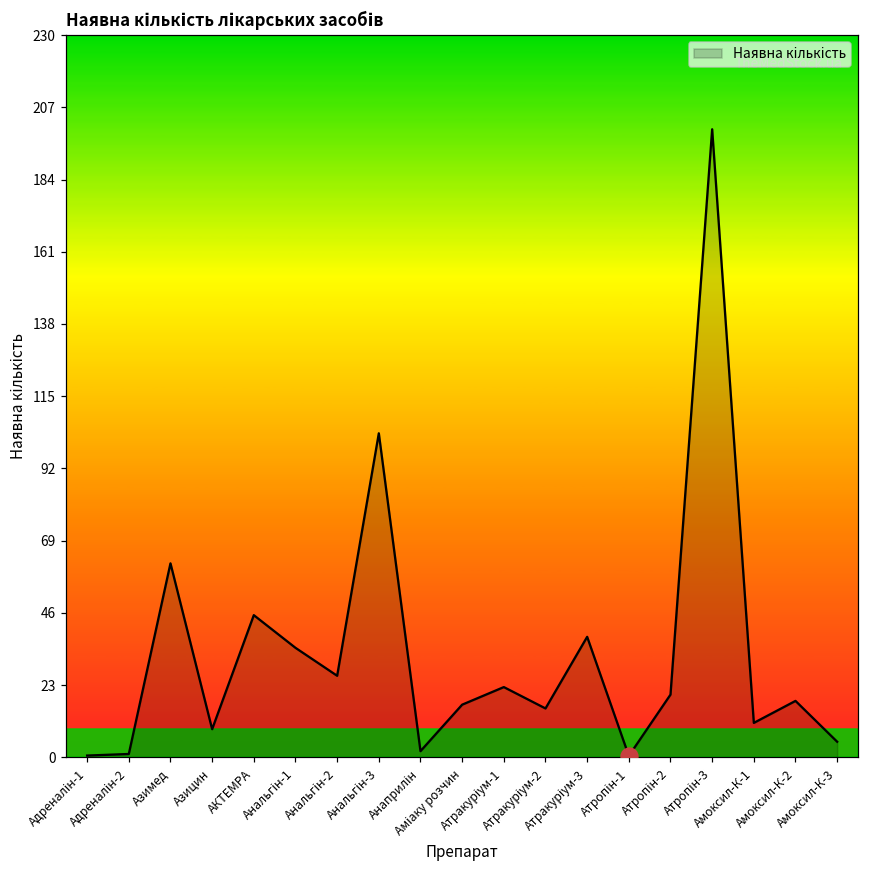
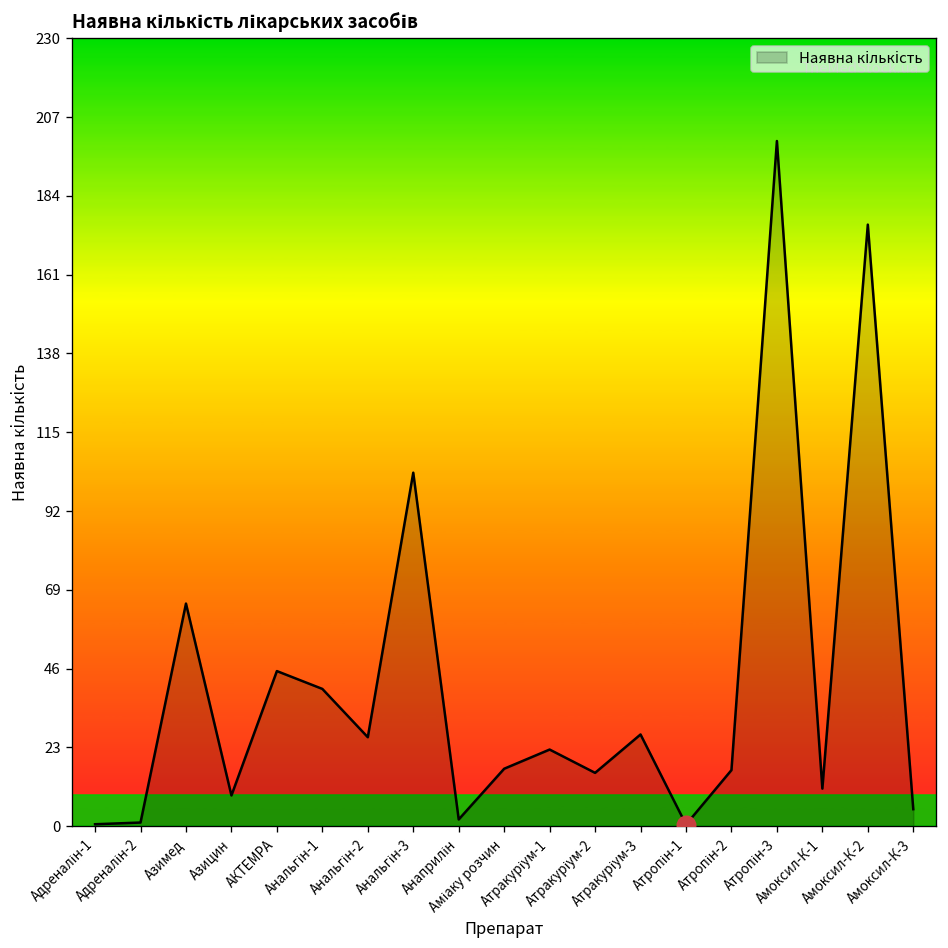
  {
    "Наявна кількість": {
-     "Азимед": 62,
+     "Азимед": 65,
      "АКТЕМРА": 45,
-     "Анальгін-1": 35,
+     "Анальгін-1": 40,
      "Анальгін-2": 26,
      "Анальгін-3": 103,
      "Аміаку розчин": 17,
      "Атракуріум-1": 22,
      "Атракуріум-2": 16,
-     "Атракуріум-3": 38,
-     "Атропін-2": 20,
+     "Атракуріум-3": 27,
+     "Атропін-2": 16,
      "Атропін-3": 200,
      "Амоксил-К-1": 11,
-     "Амоксил-К-2": 18
+     "Амоксил-К-2": 176
    }
  }
